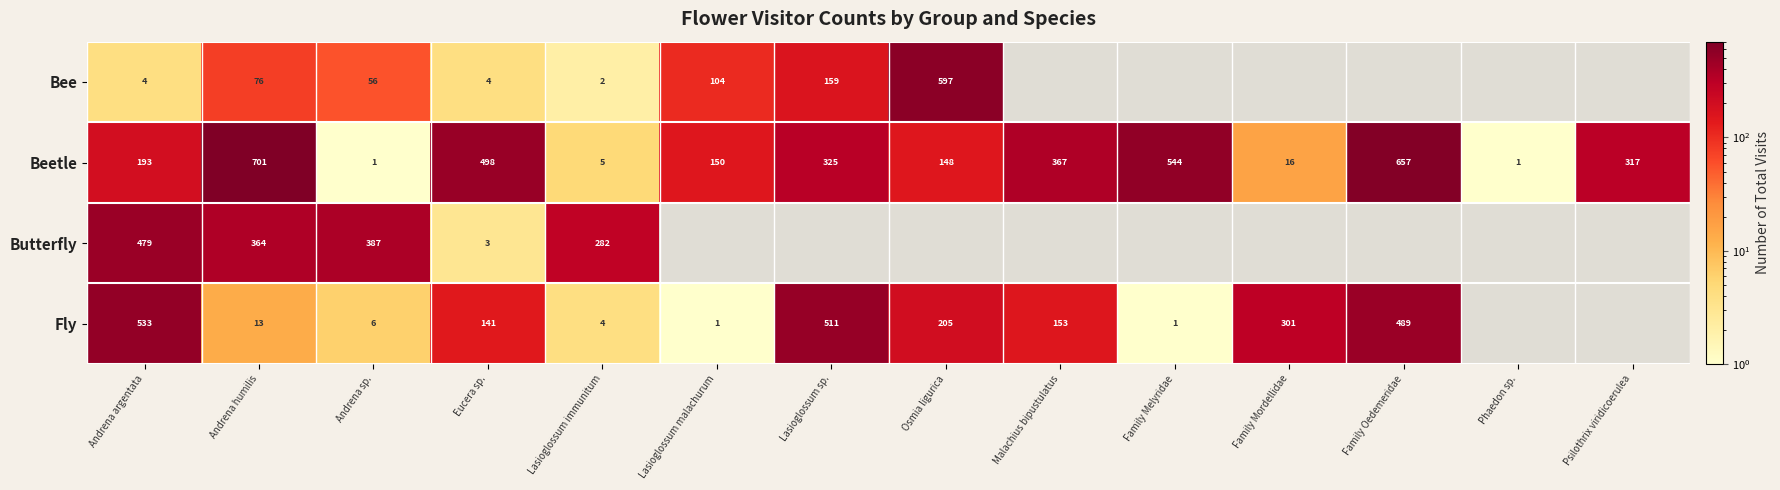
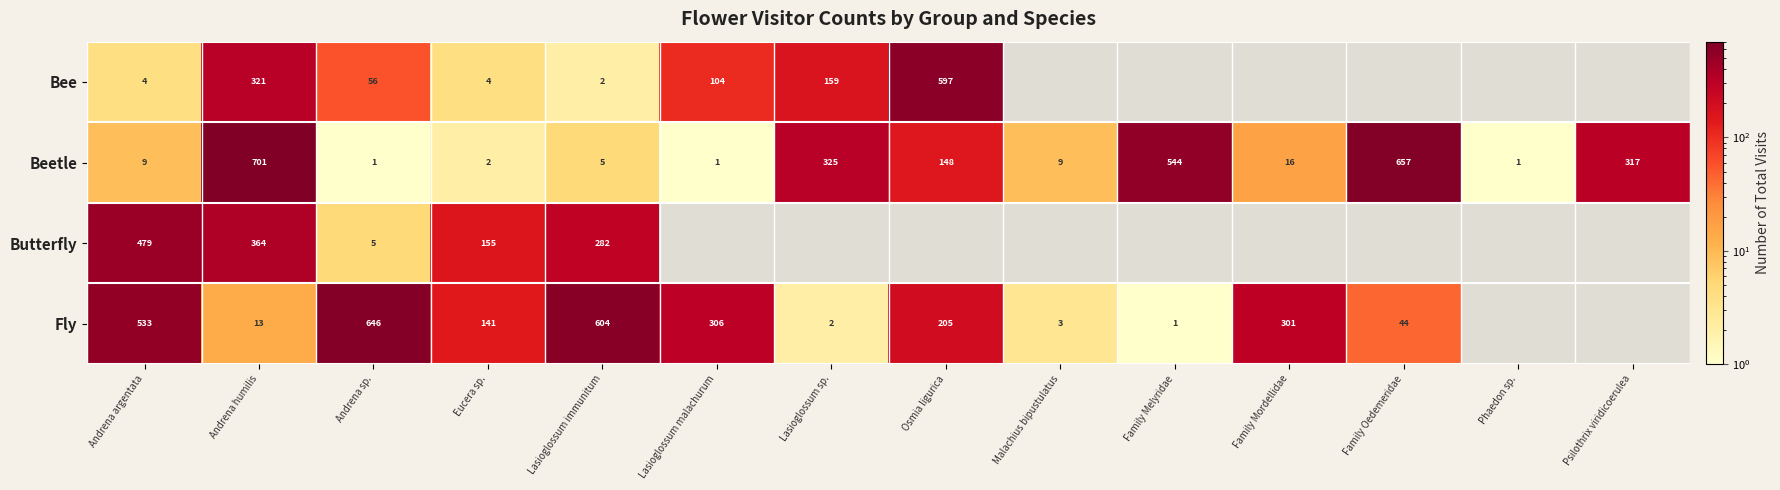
  {
    "Bee": {
      "Andrena argentata": 4,
-     "Andrena humilis": 76,
+     "Andrena humilis": 321,
      "Andrena sp.": 56,
      "Eucera sp.": 4,
      "Lasioglossum immunitum": 2,
      "Lasioglossum malachurum": 104,
      "Lasioglossum sp.": 159,
      "Osmia ligurica": 597
    },
    "Beetle": {
-     "Andrena argentata": 193,
+     "Andrena argentata": 9,
      "Andrena humilis": 701,
      "Andrena sp.": 1,
-     "Eucera sp.": 498,
+     "Eucera sp.": 2,
      "Lasioglossum immunitum": 5,
-     "Lasioglossum malachurum": 150,
+     "Lasioglossum malachurum": 1,
      "Lasioglossum sp.": 325,
      "Osmia ligurica": 148,
-     "Malachius bipustulatus": 367,
+     "Malachius bipustulatus": 9,
      "Family Melyridae": 544,
      "Family Mordellidae": 16,
      "Family Oedemeridae": 657,
      "Phaedon sp.": 1,
      "Psilothrix viridicoerulea": 317
    },
    "Butterfly": {
      "Andrena argentata": 479,
      "Andrena humilis": 364,
-     "Andrena sp.": 387,
-     "Eucera sp.": 3,
+     "Andrena sp.": 5,
+     "Eucera sp.": 155,
      "Lasioglossum immunitum": 282
    },
    "Fly": {
      "Andrena argentata": 533,
      "Andrena humilis": 13,
-     "Andrena sp.": 6,
+     "Andrena sp.": 646,
      "Eucera sp.": 141,
-     "Lasioglossum immunitum": 4,
-     "Lasioglossum malachurum": 1,
-     "Lasioglossum sp.": 511,
+     "Lasioglossum immunitum": 604,
+     "Lasioglossum malachurum": 306,
+     "Lasioglossum sp.": 2,
      "Osmia ligurica": 205,
-     "Malachius bipustulatus": 153,
+     "Malachius bipustulatus": 3,
      "Family Melyridae": 1,
      "Family Mordellidae": 301,
-     "Family Oedemeridae": 489
+     "Family Oedemeridae": 44
    }
  }
